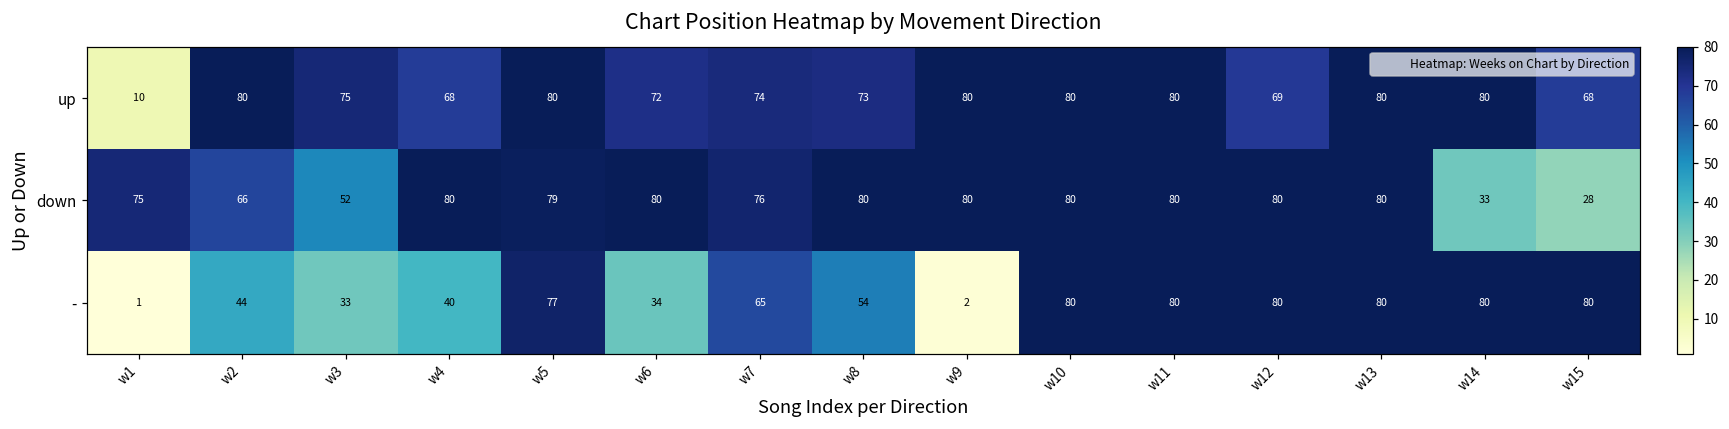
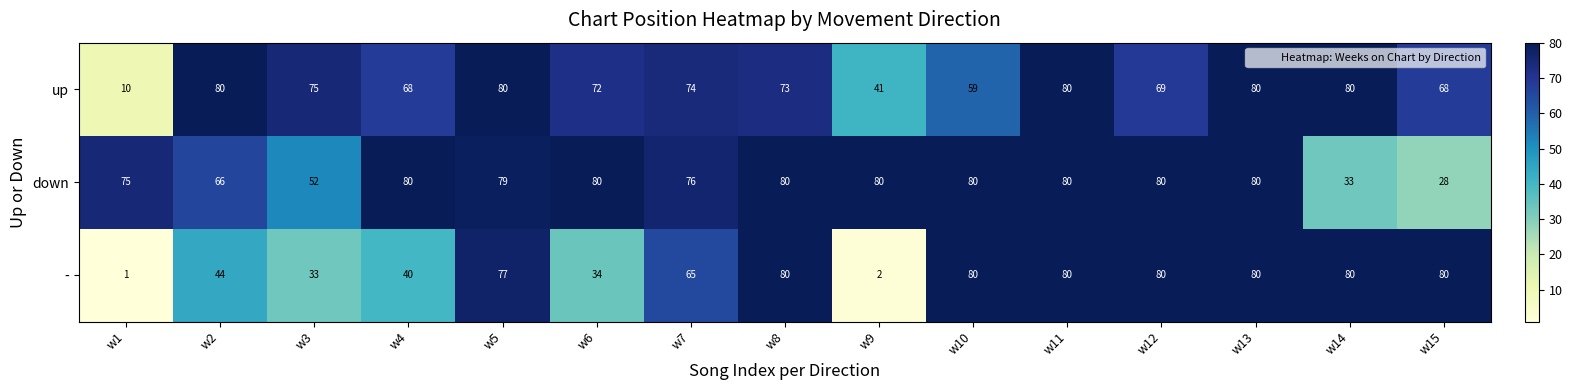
  {
    "up": {
      "w1": 10,
      "w2": 80,
      "w3": 75,
      "w4": 68,
      "w5": 80,
      "w6": 72,
      "w7": 74,
      "w8": 73,
-     "w9": 80,
-     "w10": 80,
+     "w9": 41,
+     "w10": 59,
      "w11": 80,
      "w12": 69,
      "w13": 80,
      "w14": 80,
      "w15": 68
    },
    "down": {
      "w1": 75,
      "w2": 66,
      "w3": 52,
      "w4": 80,
      "w5": 79,
      "w6": 80,
      "w7": 76,
      "w8": 80,
      "w9": 80,
      "w10": 80,
      "w11": 80,
      "w12": 80,
      "w13": 80,
      "w14": 33,
      "w15": 28
    },
    "-": {
      "w1": 1,
      "w2": 44,
      "w3": 33,
      "w4": 40,
      "w5": 77,
      "w6": 34,
      "w7": 65,
-     "w8": 54,
+     "w8": 80,
      "w9": 2,
      "w10": 80,
      "w11": 80,
      "w12": 80,
      "w13": 80,
      "w14": 80,
      "w15": 80
    }
  }
